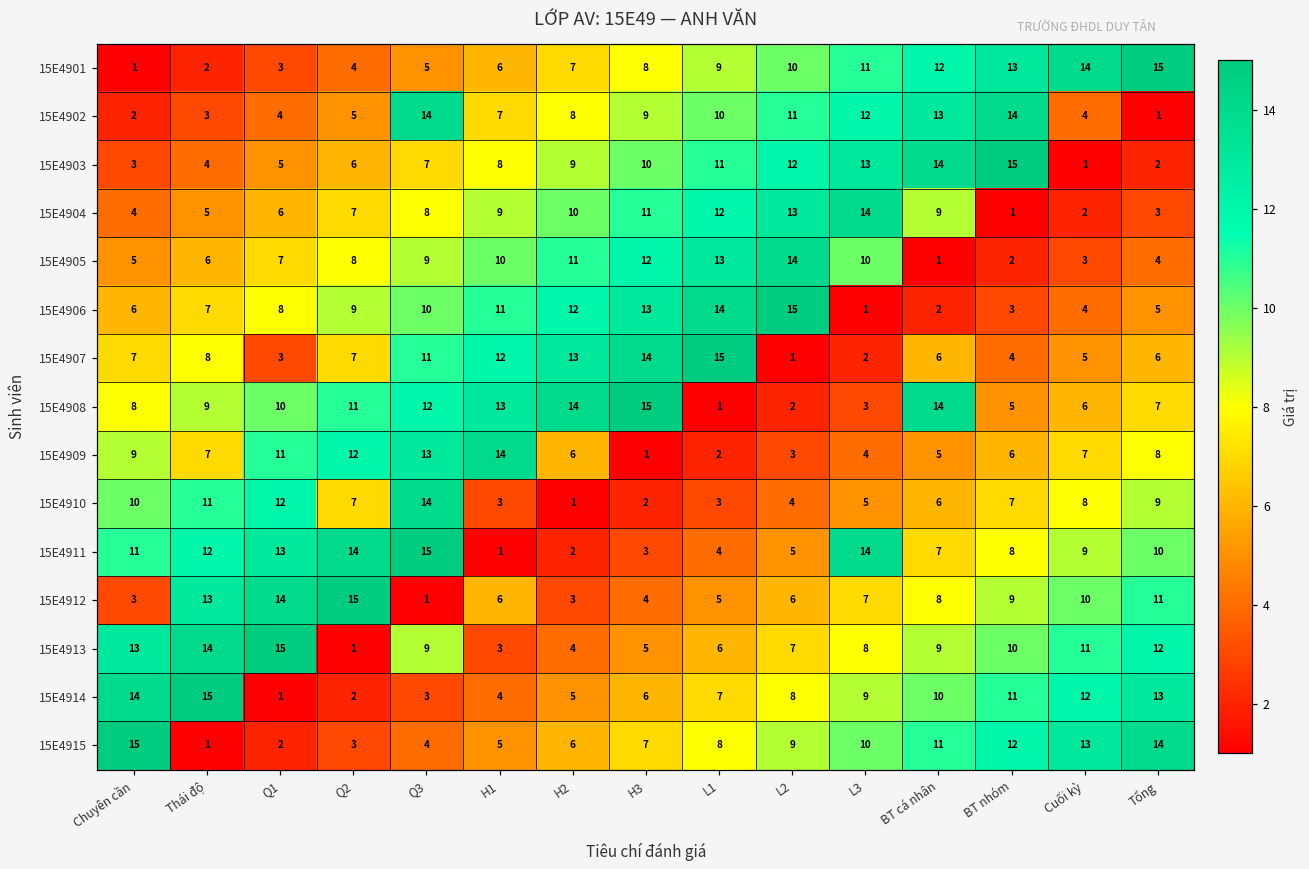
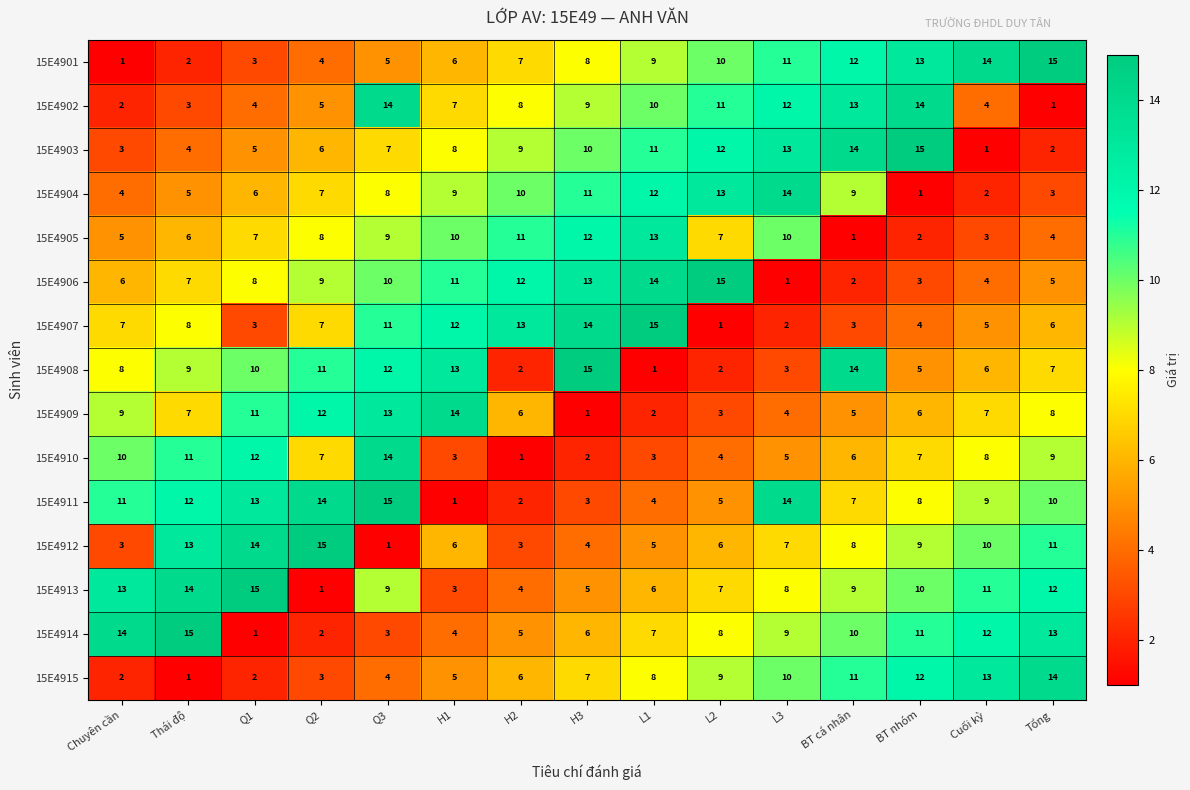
  {
    "15E4905": {
      "Chuyên cần": 5,
      "Thái độ": 6,
      "Q1": 7,
      "Q2": 8,
      "Q3": 9,
      "H1": 10,
      "H2": 11,
      "H3": 12,
      "L1": 13,
-     "L2": 14,
+     "L2": 7,
      "L3": 10,
      "BT cá nhân": 1,
      "BT nhóm": 2,
      "Cuối kỳ": 3,
      "Tổng": 4
    },
    "15E4907": {
      "Chuyên cần": 7,
      "Thái độ": 8,
      "Q1": 3,
      "Q2": 7,
      "Q3": 11,
      "H1": 12,
      "H2": 13,
      "H3": 14,
      "L1": 15,
      "L2": 1,
      "L3": 2,
-     "BT cá nhân": 6,
+     "BT cá nhân": 3,
      "BT nhóm": 4,
      "Cuối kỳ": 5,
      "Tổng": 6
    },
    "15E4908": {
      "Chuyên cần": 8,
      "Thái độ": 9,
      "Q1": 10,
      "Q2": 11,
      "Q3": 12,
      "H1": 13,
-     "H2": 14,
+     "H2": 2,
      "H3": 15,
      "L1": 1,
      "L2": 2,
      "L3": 3,
      "BT cá nhân": 14,
      "BT nhóm": 5,
      "Cuối kỳ": 6,
      "Tổng": 7
    },
    "15E4915": {
-     "Chuyên cần": 15,
+     "Chuyên cần": 2,
      "Thái độ": 1,
      "Q1": 2,
      "Q2": 3,
      "Q3": 4,
      "H1": 5,
      "H2": 6,
      "H3": 7,
      "L1": 8,
      "L2": 9,
      "L3": 10,
      "BT cá nhân": 11,
      "BT nhóm": 12,
      "Cuối kỳ": 13,
      "Tổng": 14
    }
  }
